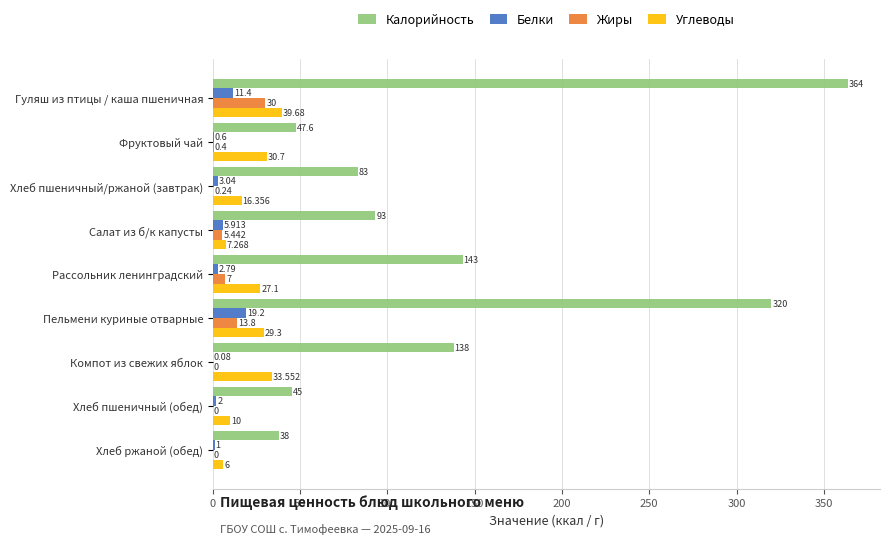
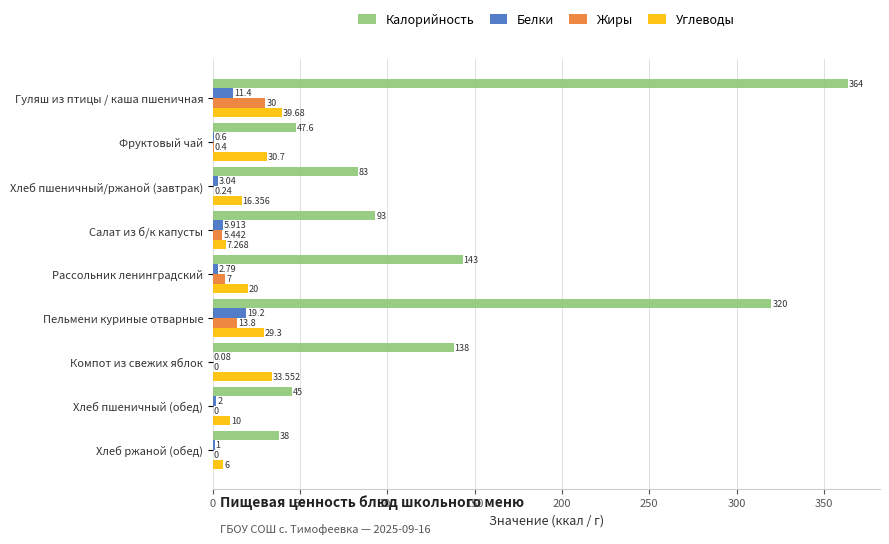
  {
    "Калорийность": {
      "Гуляш из птицы / каша пшеничная": 364,
      "Фруктовый чай": 47.6,
      "Хлеб пшеничный/ржаной (завтрак)": 83,
      "Салат из б/к капусты": 93,
      "Рассольник ленинградский": 143,
      "Пельмени куриные отварные": 320,
      "Компот из свежих яблок": 138,
      "Хлеб пшеничный (обед)": 45,
      "Хлеб ржаной (обед)": 38
    },
    "Белки": {
      "Гуляш из птицы / каша пшеничная": 11.4,
      "Фруктовый чай": 0.6,
      "Хлеб пшеничный/ржаной (завтрак)": 3.04,
      "Салат из б/к капусты": 5.913,
      "Рассольник ленинградский": 2.79,
      "Пельмени куриные отварные": 19.2,
      "Компот из свежих яблок": 0.08,
      "Хлеб пшеничный (обед)": 2,
      "Хлеб ржаной (обед)": 1
    },
    "Жиры": {
      "Гуляш из птицы / каша пшеничная": 30,
      "Фруктовый чай": 0.4,
      "Хлеб пшеничный/ржаной (завтрак)": 0.24,
      "Салат из б/к капусты": 5.442,
      "Рассольник ленинградский": 7,
      "Пельмени куриные отварные": 13.8,
      "Компот из свежих яблок": 0,
      "Хлеб пшеничный (обед)": 0,
      "Хлеб ржаной (обед)": 0
    },
    "Углеводы": {
      "Гуляш из птицы / каша пшеничная": 39.68,
      "Фруктовый чай": 30.7,
      "Хлеб пшеничный/ржаной (завтрак)": 16.356,
      "Салат из б/к капусты": 7.268,
-     "Рассольник ленинградский": 27.1,
+     "Рассольник ленинградский": 20,
      "Пельмени куриные отварные": 29.3,
      "Компот из свежих яблок": 33.552,
      "Хлеб пшеничный (обед)": 10,
      "Хлеб ржаной (обед)": 6
    }
  }
